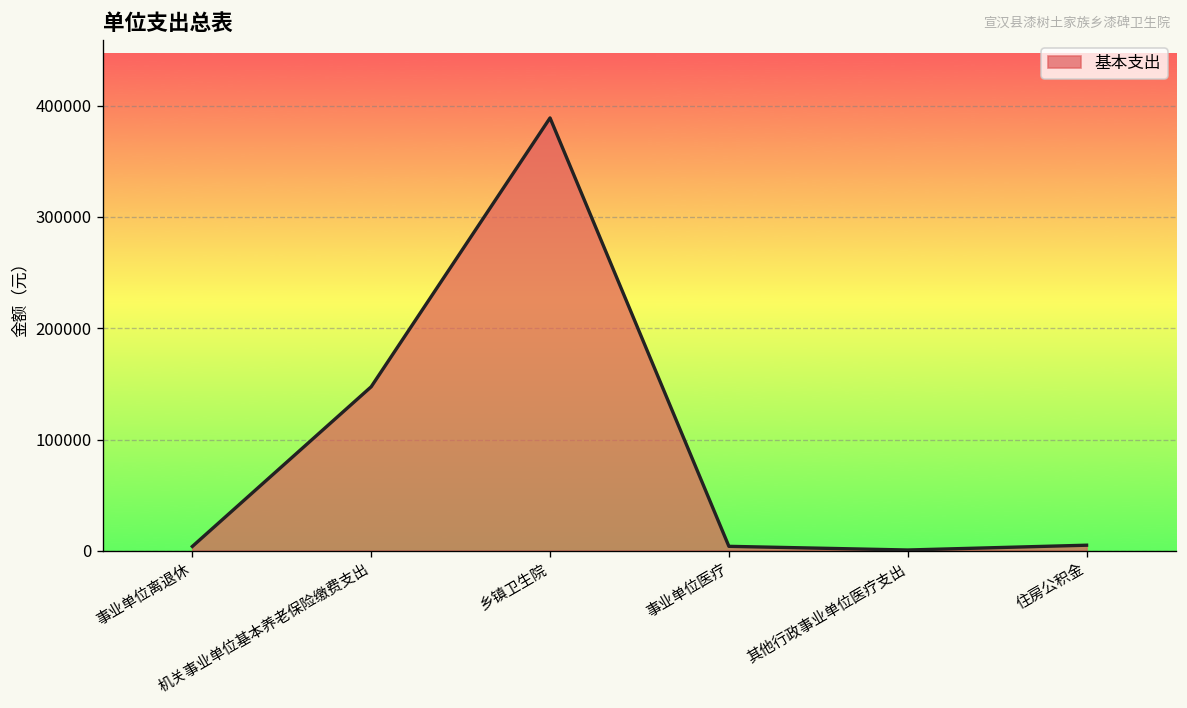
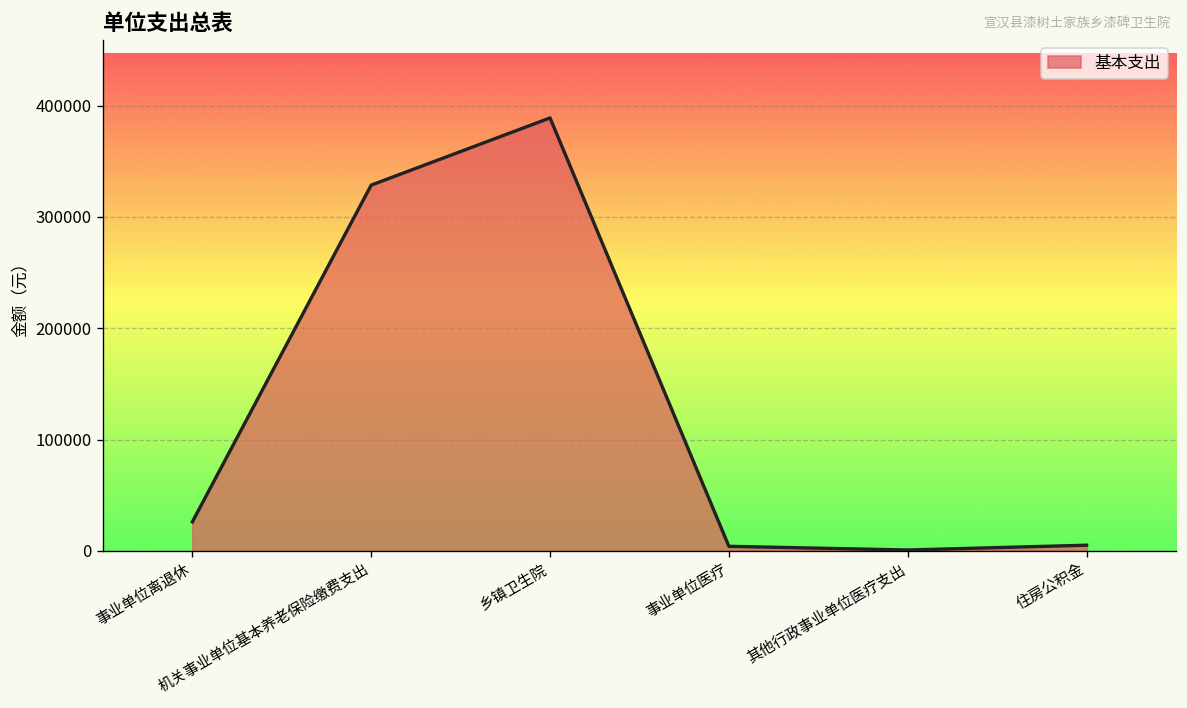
  {
-   "事业单位离退休": 0,
-   "机关事业单位基本养老保险缴费支出": 150000,
+   "事业单位离退休": 30000,
+   "机关事业单位基本养老保险缴费支出": 330000,
    "乡镇卫生院": 390000,
    "事业单位医疗": 0,
    "其他行政事业单位医疗支出": 0,
    "住房公积金": 10000
  }
